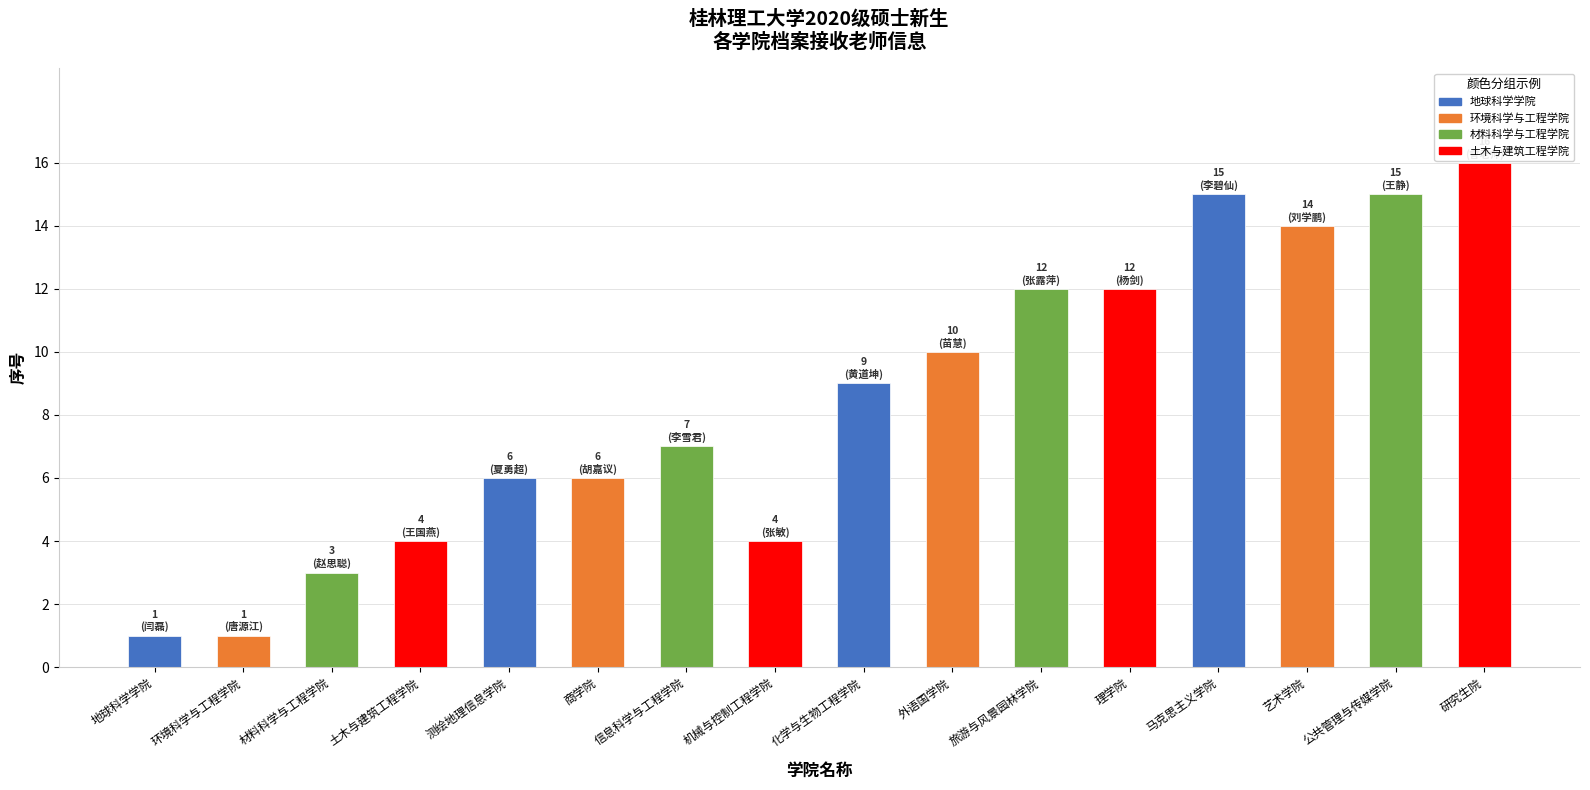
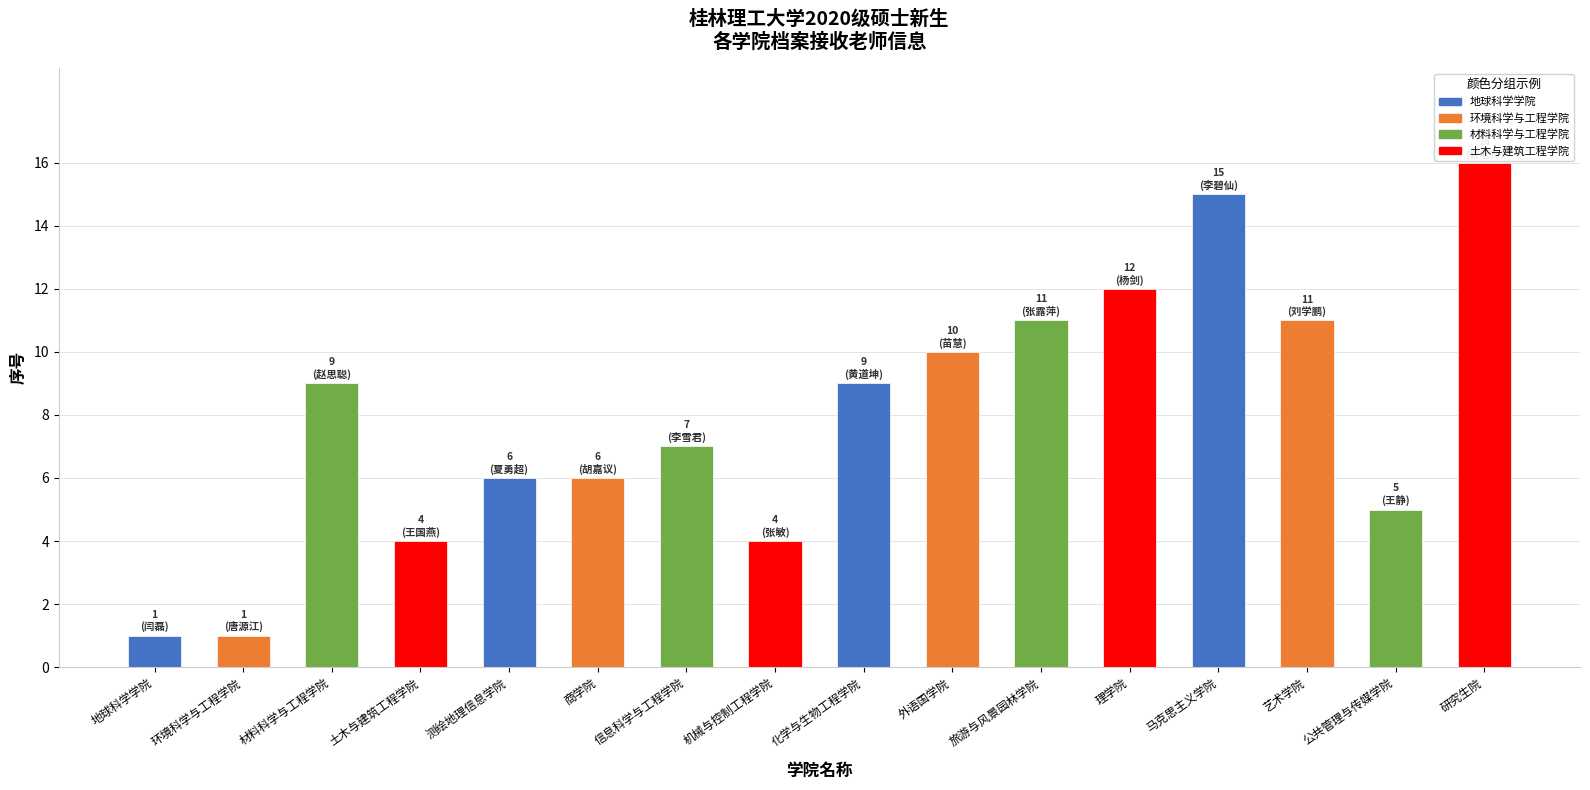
  {
    "地球科学学院": 1,
    "环境科学与工程学院": 1,
-   "材料科学与工程学院": 3,
+   "材料科学与工程学院": 9,
    "土木与建筑工程学院": 4,
    "测绘地理信息学院": 6,
    "商学院": 6,
    "信息科学与工程学院": 7,
    "机械与控制工程学院": 4,
    "化学与生物工程学院": 9,
    "外语国学院": 10,
-   "旅游与风景园林学院": 12,
+   "旅游与风景园林学院": 11,
    "理学院": 12,
    "马克思主义学院": 15,
-   "艺术学院": 14,
-   "公共管理与传媒学院": 15
+   "艺术学院": 11,
+   "公共管理与传媒学院": 5
  }
